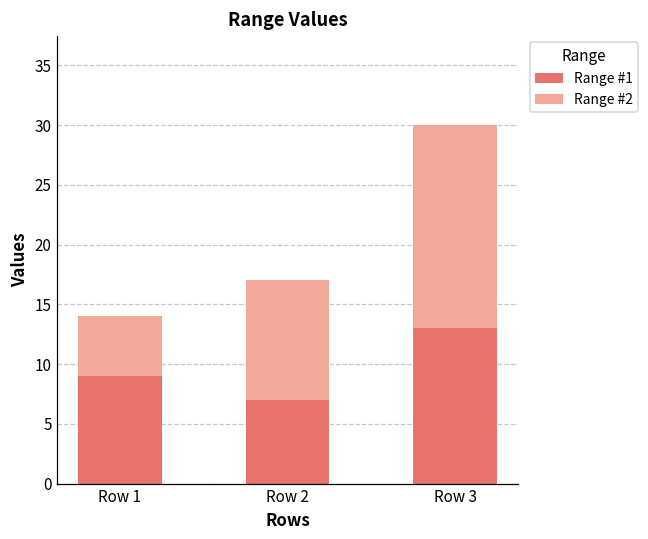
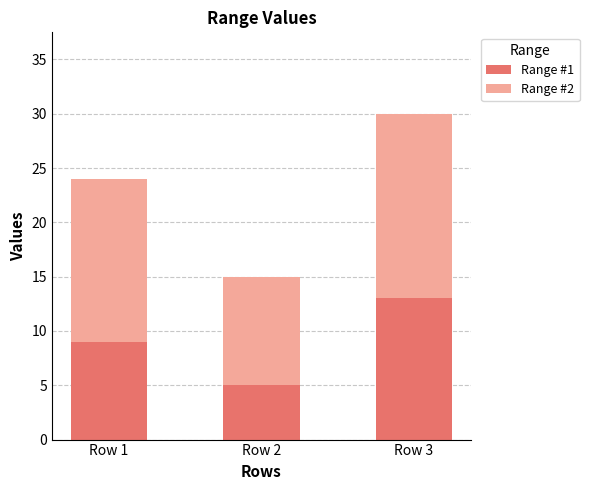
  {
    "Range #1": {
      "Row 1": 9,
-     "Row 2": 7,
+     "Row 2": 5,
      "Row 3": 13
    },
    "Range #2": {
-     "Row 1": 5,
+     "Row 1": 15,
      "Row 2": 10,
      "Row 3": 17
    }
  }
